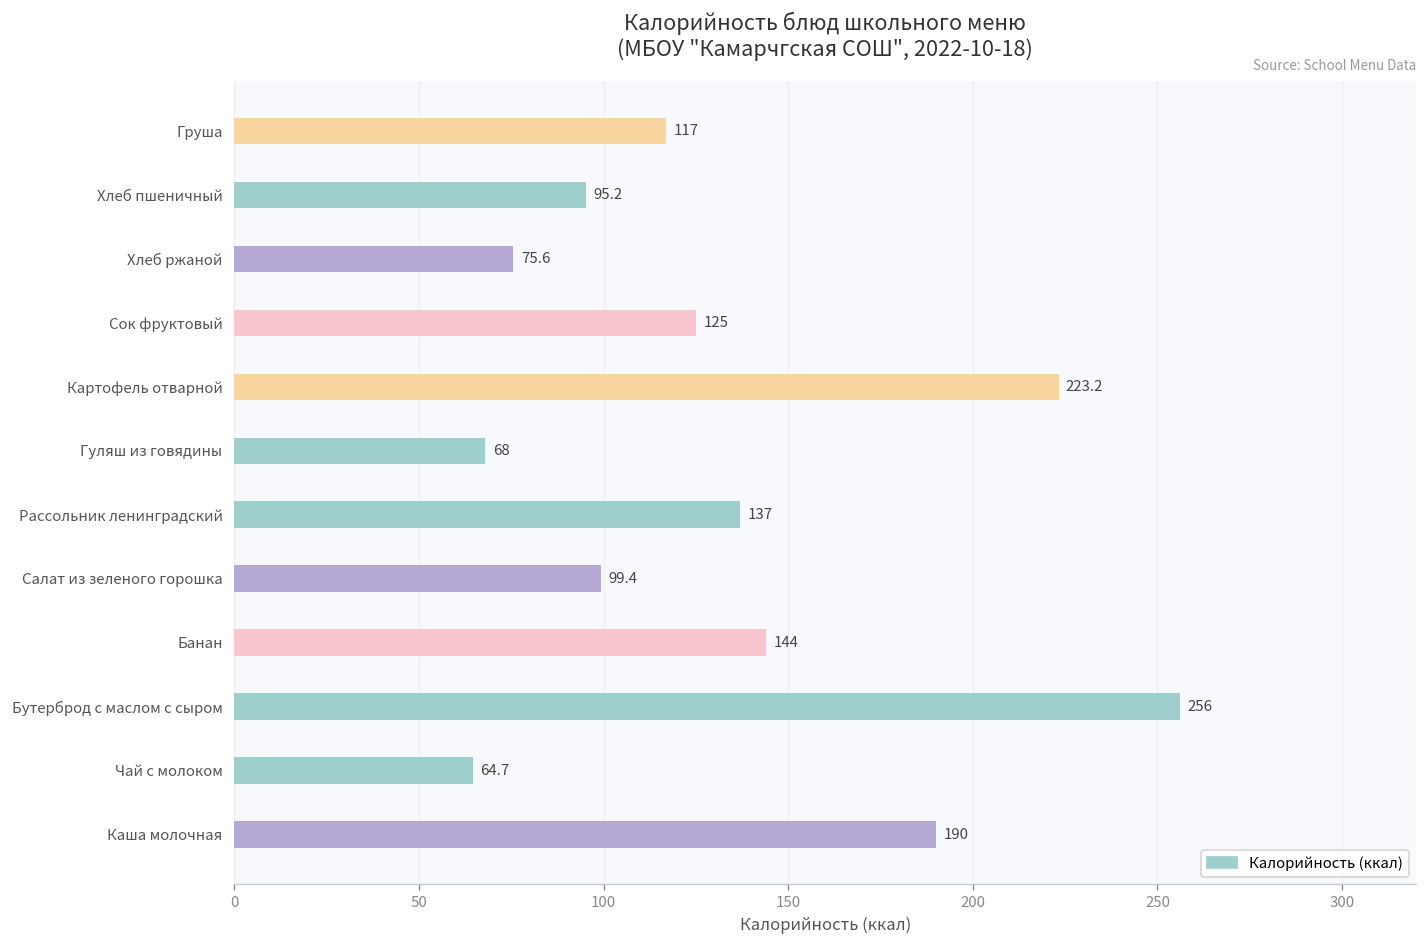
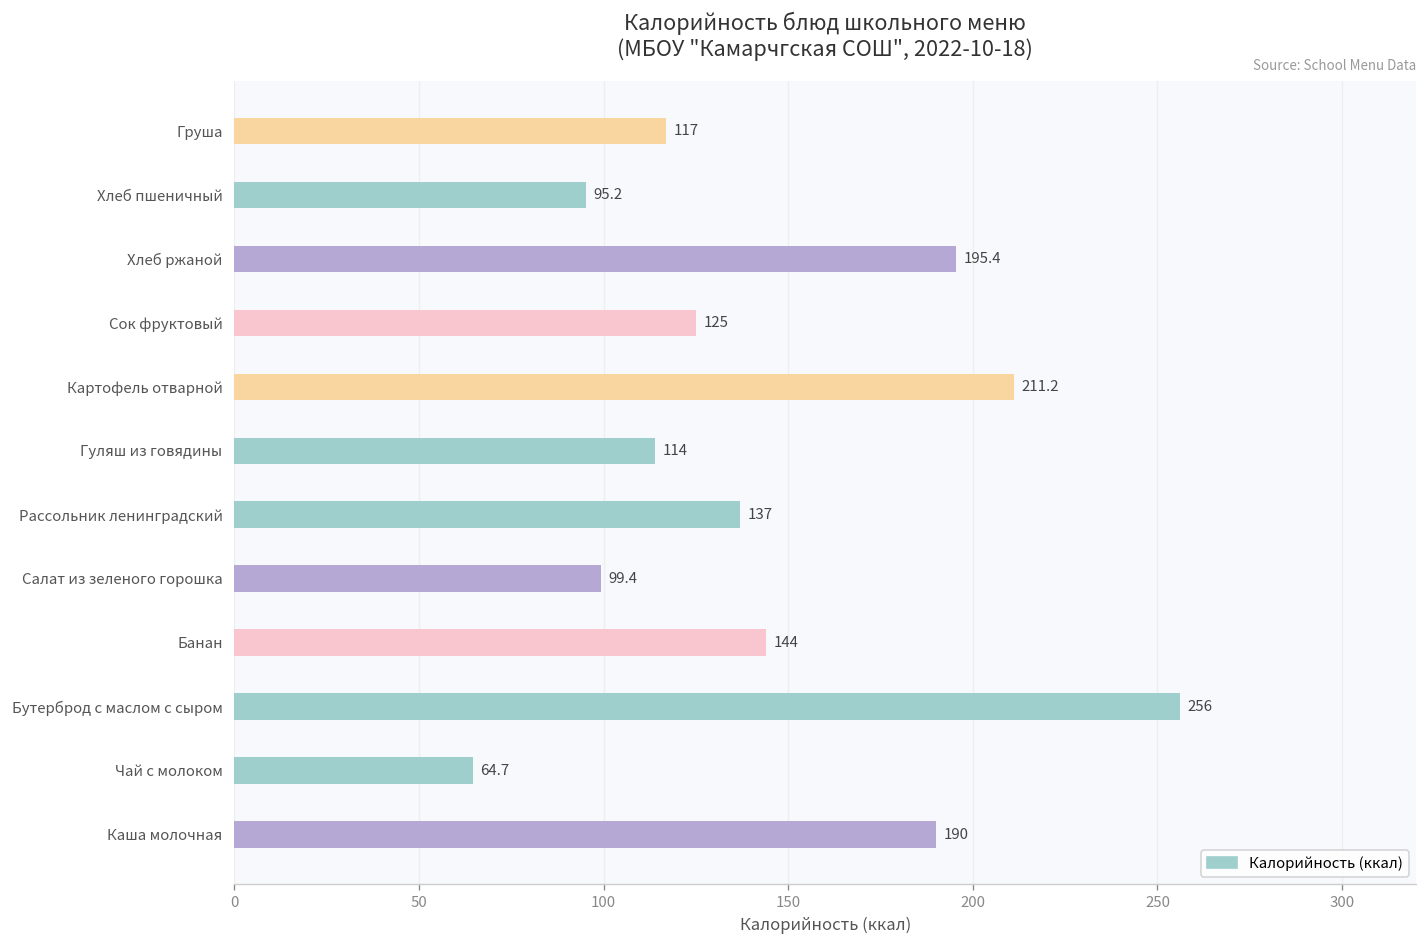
  {
    "Груша": 117,
    "Хлеб пшеничный": 95.2,
-   "Хлеб ржаной": 75.6,
+   "Хлеб ржаной": 195.4,
    "Сок фруктовый": 125,
-   "Картофель отварной": 223.2,
-   "Гуляш из говядины": 68,
+   "Картофель отварной": 211.2,
+   "Гуляш из говядины": 114,
    "Рассольник ленинградский": 137,
    "Салат из зеленого горошка": 99.4,
    "Банан": 144,
    "Бутерброд с маслом с сыром": 256,
    "Чай с молоком": 64.7,
    "Каша молочная": 190
  }
